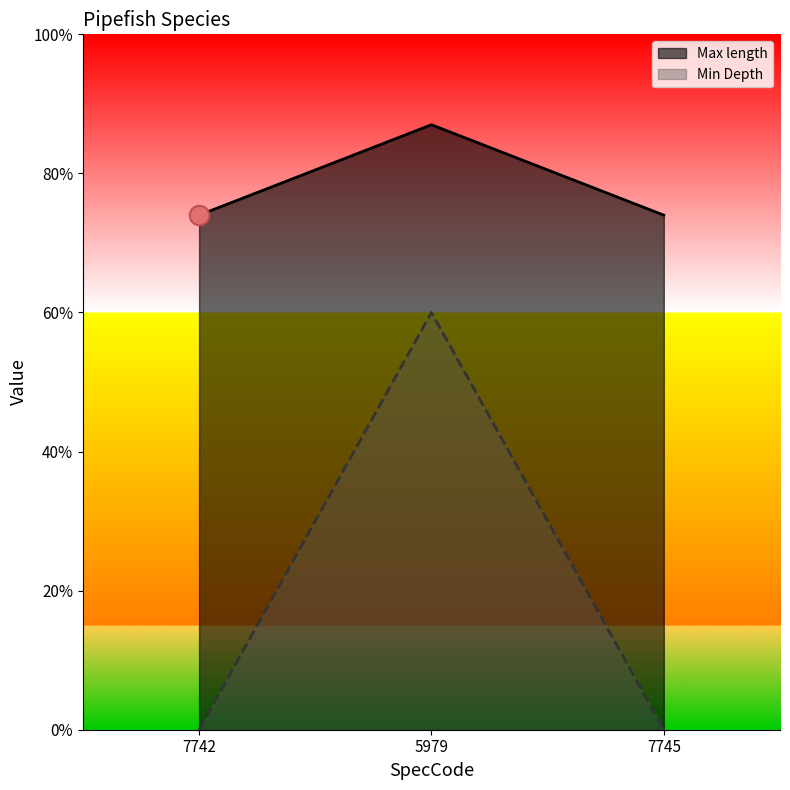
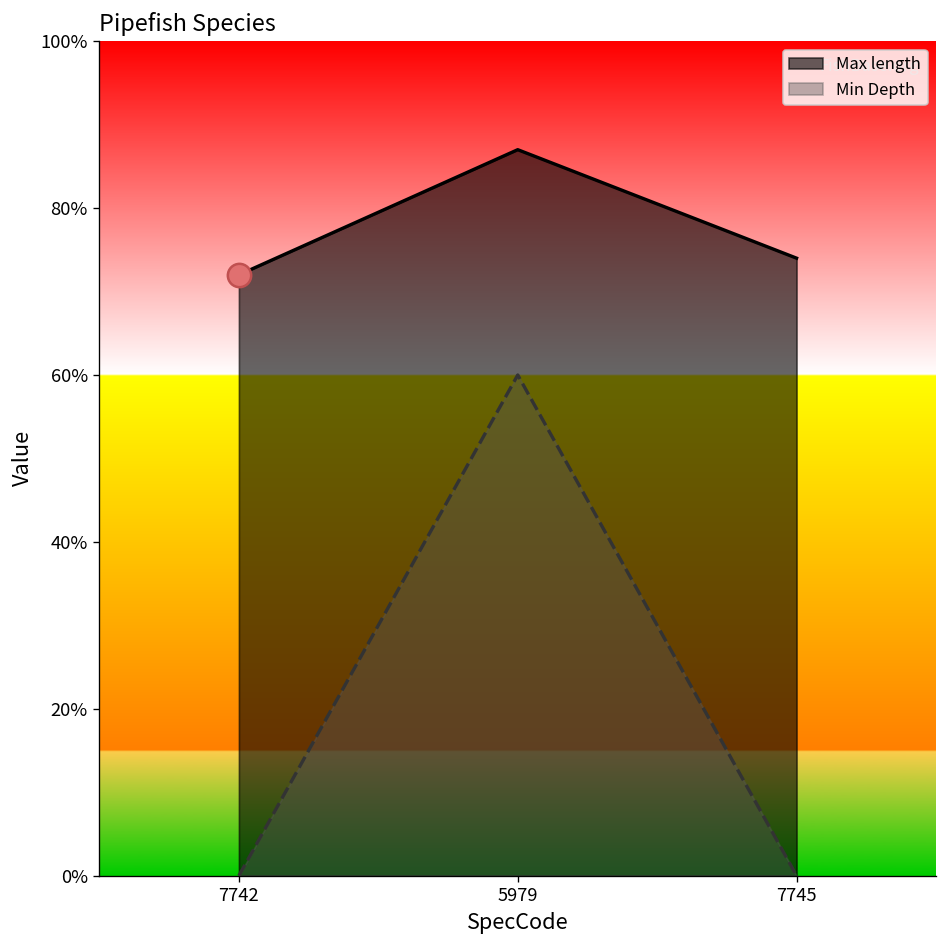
  {
    "Max length": {
-     "7742": "74%",
+     "7742": "72%",
      "5979": "87%",
      "7745": "74%"
    },
    "Min Depth": {
      "7742": "0%",
      "5979": "60%",
      "7745": "0%"
    }
  }
